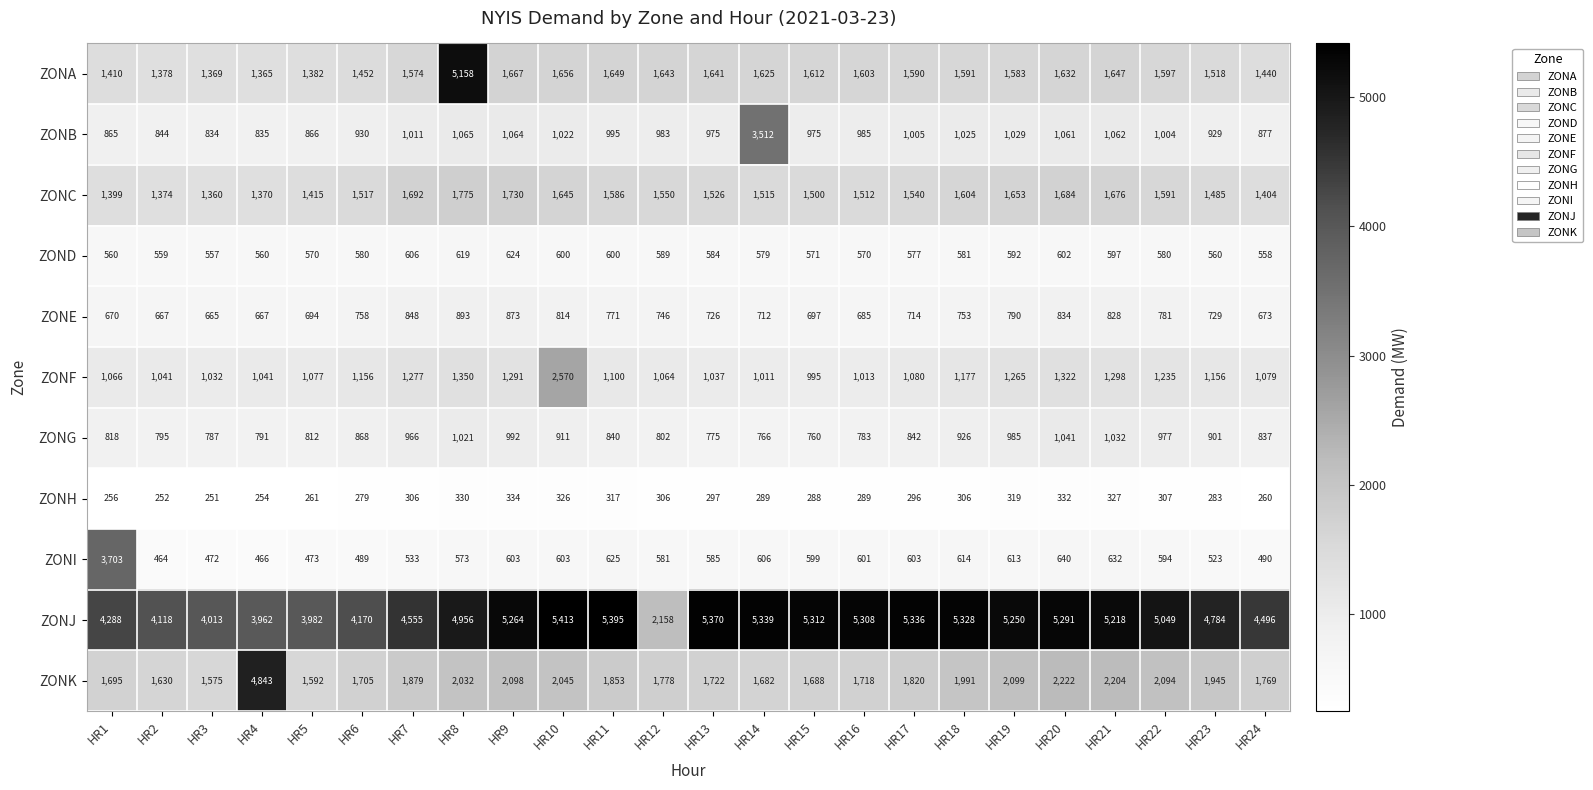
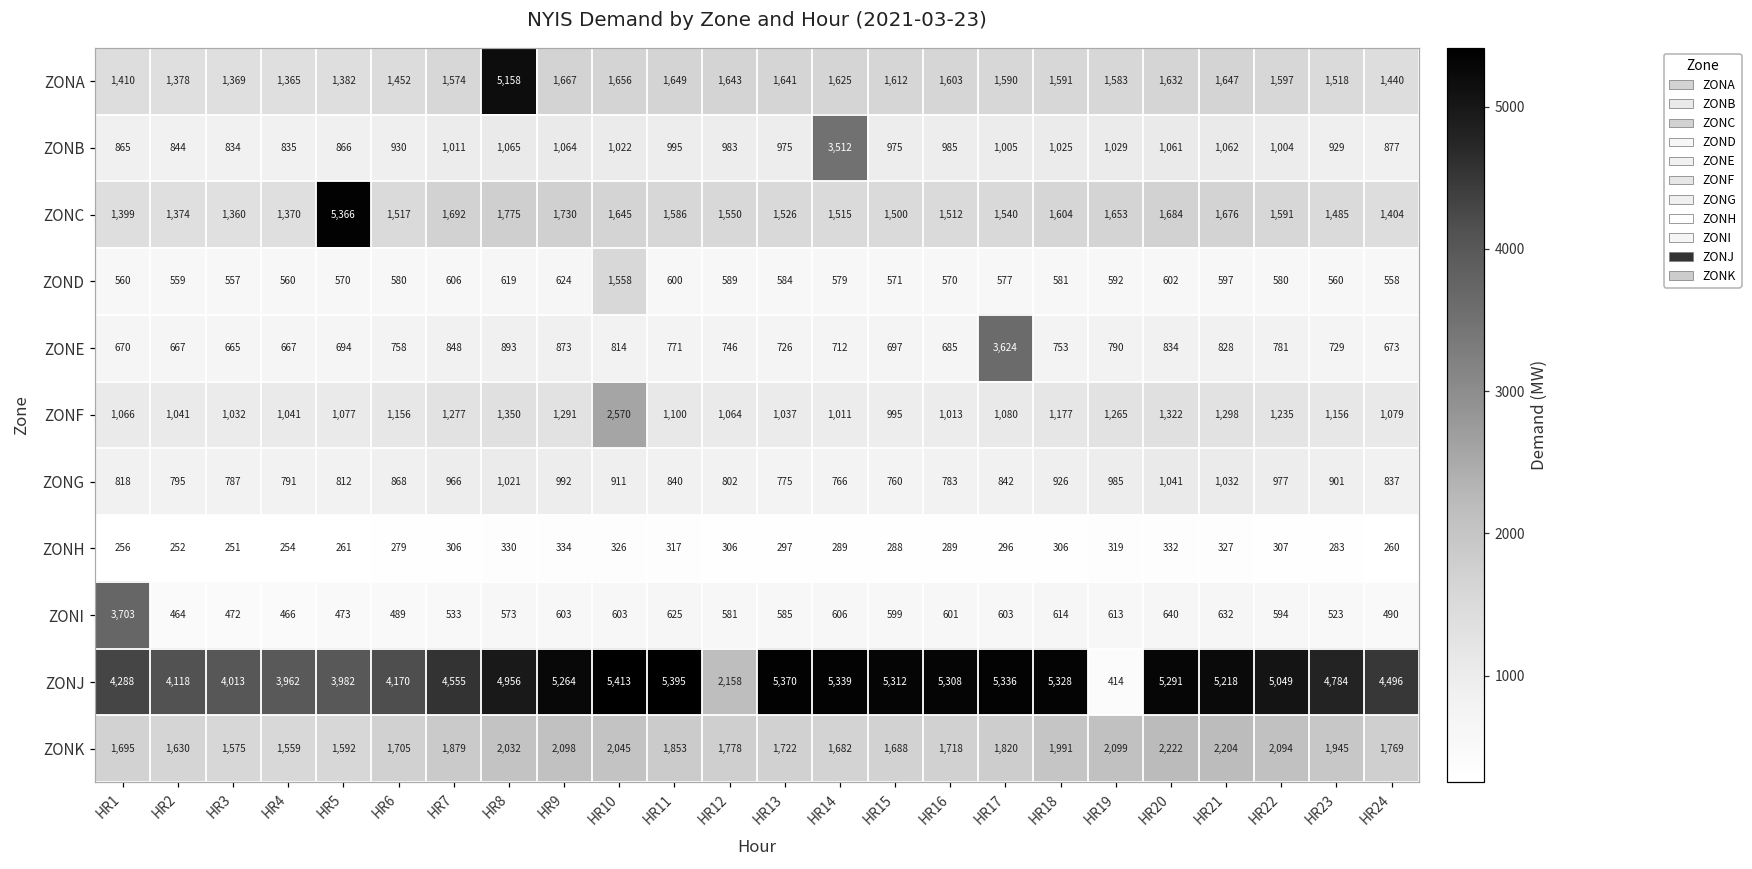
  {
    "ZONC": {
      "HR1": "1,399",
      "HR2": "1,374",
      "HR3": "1,360",
      "HR4": "1,370",
-     "HR5": "1,415",
+     "HR5": "5,366",
      "HR6": "1,517",
      "HR7": "1,692",
      "HR8": "1,775",
      "HR9": "1,730",
      "HR10": "1,645",
      "HR11": "1,586",
      "HR12": "1,550",
      "HR13": "1,526",
      "HR14": "1,515",
      "HR15": "1,500",
      "HR16": "1,512",
      "HR17": "1,540",
      "HR18": "1,604",
      "HR19": "1,653",
      "HR20": "1,684",
      "HR21": "1,676",
      "HR22": "1,591",
      "HR23": "1,485",
      "HR24": "1,404"
    },
    "ZOND": {
      "HR1": "560",
      "HR2": "559",
      "HR3": "557",
      "HR4": "560",
      "HR5": "570",
      "HR6": "580",
      "HR7": "606",
      "HR8": "619",
      "HR9": "624",
-     "HR10": "600",
+     "HR10": "1,558",
      "HR11": "600",
      "HR12": "589",
      "HR13": "584",
      "HR14": "579",
      "HR15": "571",
      "HR16": "570",
      "HR17": "577",
      "HR18": "581",
      "HR19": "592",
      "HR20": "602",
      "HR21": "597",
      "HR22": "580",
      "HR23": "560",
      "HR24": "558"
    },
    "ZONE": {
      "HR1": "670",
      "HR2": "667",
      "HR3": "665",
      "HR4": "667",
      "HR5": "694",
      "HR6": "758",
      "HR7": "848",
      "HR8": "893",
      "HR9": "873",
      "HR10": "814",
      "HR11": "771",
      "HR12": "746",
      "HR13": "726",
      "HR14": "712",
      "HR15": "697",
      "HR16": "685",
-     "HR17": "714",
+     "HR17": "3,624",
      "HR18": "753",
      "HR19": "790",
      "HR20": "834",
      "HR21": "828",
      "HR22": "781",
      "HR23": "729",
      "HR24": "673"
    },
    "ZONJ": {
      "HR1": "4,288",
      "HR2": "4,118",
      "HR3": "4,013",
      "HR4": "3,962",
      "HR5": "3,982",
      "HR6": "4,170",
      "HR7": "4,555",
      "HR8": "4,956",
      "HR9": "5,264",
      "HR10": "5,413",
      "HR11": "5,395",
      "HR12": "2,158",
      "HR13": "5,370",
      "HR14": "5,339",
      "HR15": "5,312",
      "HR16": "5,308",
      "HR17": "5,336",
      "HR18": "5,328",
-     "HR19": "5,250",
+     "HR19": "414",
      "HR20": "5,291",
      "HR21": "5,218",
      "HR22": "5,049",
      "HR23": "4,784",
      "HR24": "4,496"
    },
    "ZONK": {
      "HR1": "1,695",
      "HR2": "1,630",
      "HR3": "1,575",
-     "HR4": "4,843",
+     "HR4": "1,559",
      "HR5": "1,592",
      "HR6": "1,705",
      "HR7": "1,879",
      "HR8": "2,032",
      "HR9": "2,098",
      "HR10": "2,045",
      "HR11": "1,853",
      "HR12": "1,778",
      "HR13": "1,722",
      "HR14": "1,682",
      "HR15": "1,688",
      "HR16": "1,718",
      "HR17": "1,820",
      "HR18": "1,991",
      "HR19": "2,099",
      "HR20": "2,222",
      "HR21": "2,204",
      "HR22": "2,094",
      "HR23": "1,945",
      "HR24": "1,769"
    }
  }
